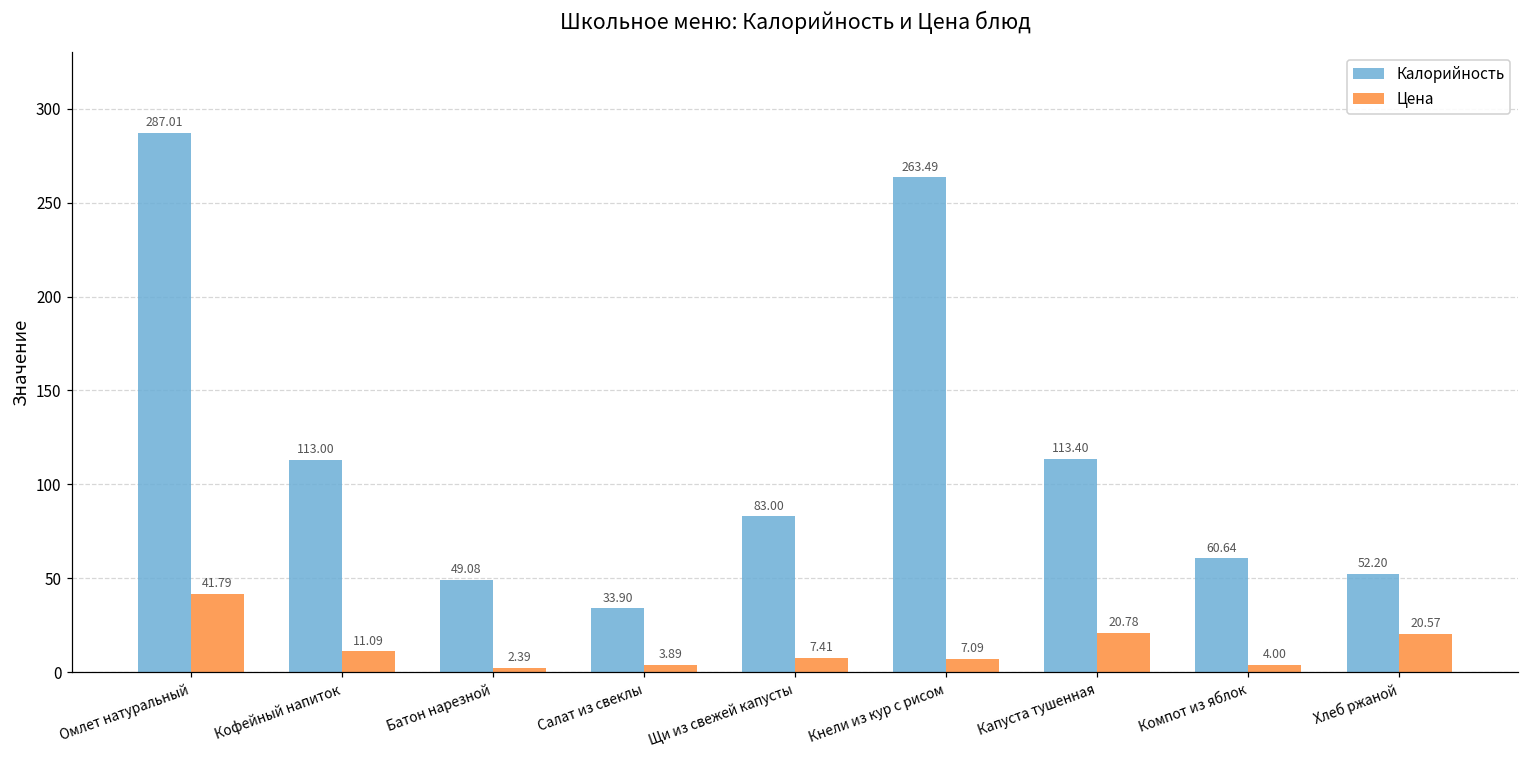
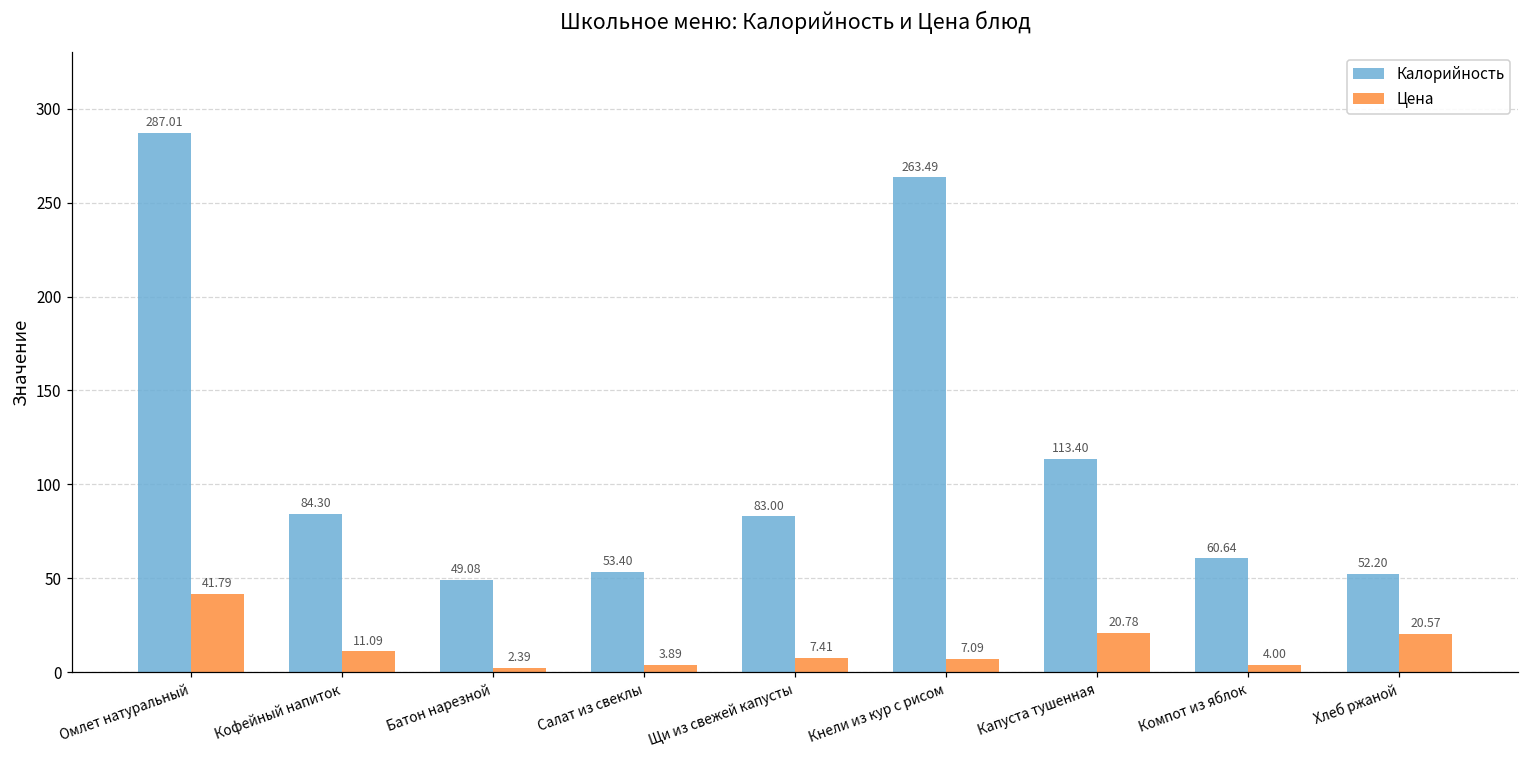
  {
    "Калорийность": {
      "Омлет натуральный": 287.01,
-     "Кофейный напиток": 113.00,
+     "Кофейный напиток": 84.30,
      "Батон нарезной": 49.08,
-     "Салат из свеклы": 33.90,
+     "Салат из свеклы": 53.40,
      "Щи из свежей капусты": 83.00,
      "Кнели из кур с рисом": 263.49,
      "Капуста тушенная": 113.40,
      "Компот из яблок": 60.64,
      "Хлеб ржаной": 52.20
    },
    "Цена": {
      "Омлет натуральный": 41.79,
      "Кофейный напиток": 11.09,
      "Батон нарезной": 2.39,
      "Салат из свеклы": 3.89,
      "Щи из свежей капусты": 7.41,
      "Кнели из кур с рисом": 7.09,
      "Капуста тушенная": 20.78,
      "Компот из яблок": 4.00,
      "Хлеб ржаной": 20.57
    }
  }
